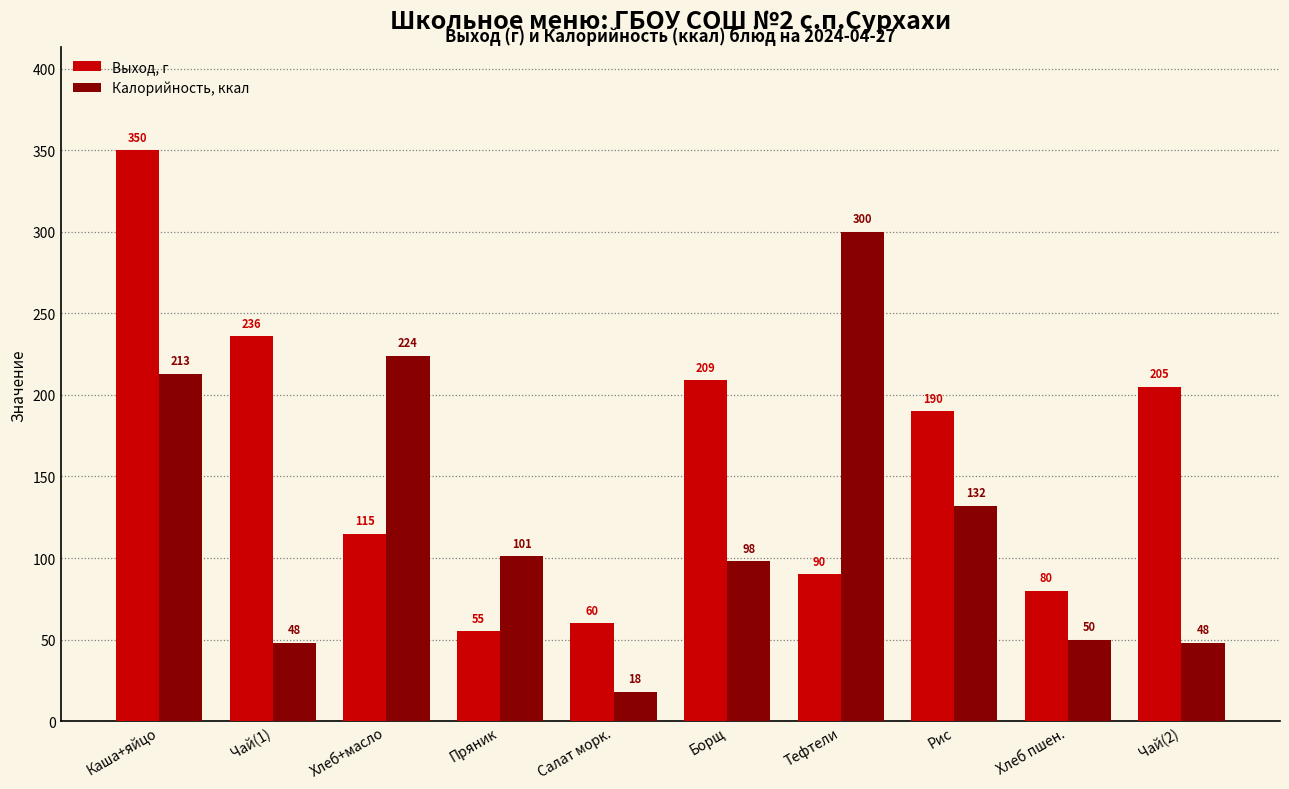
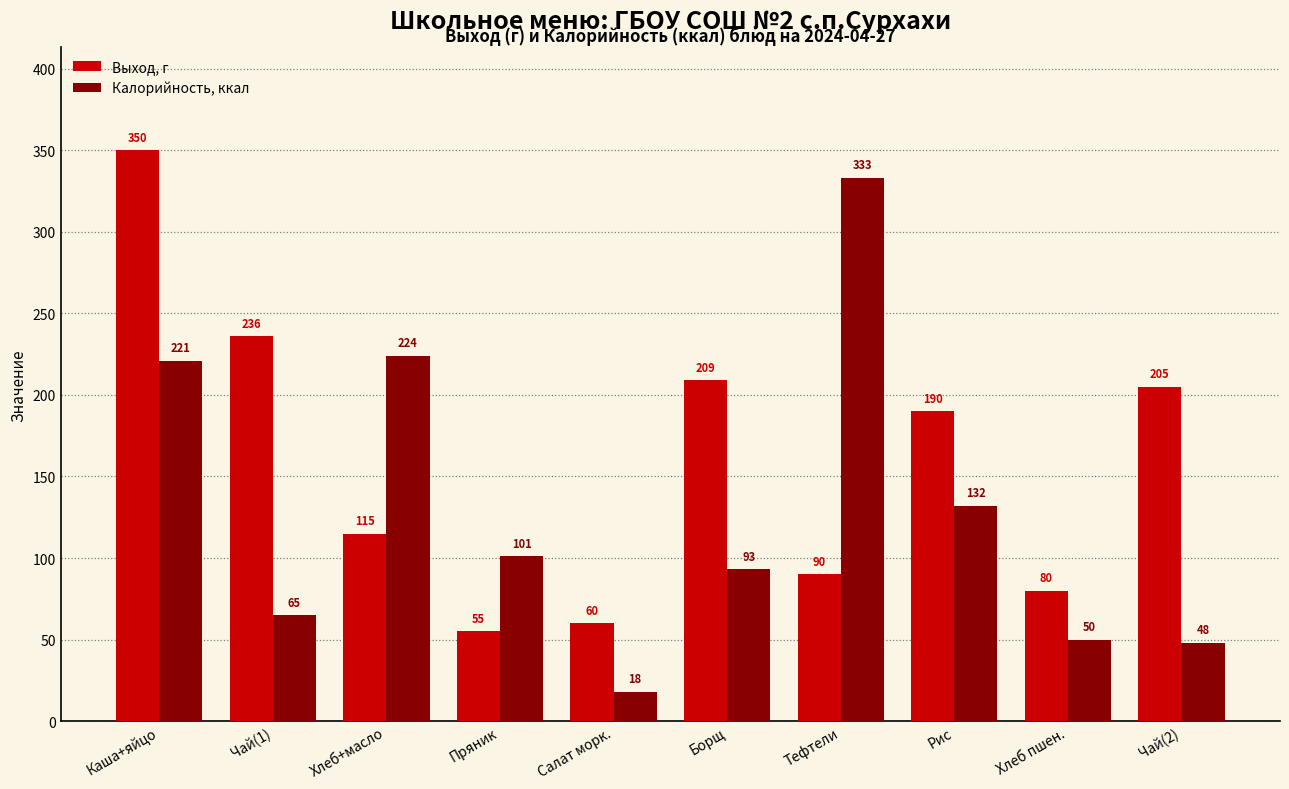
  {
    "Выход, г": {
      "Каша+яйцо": 350,
      "Чай(1)": 236,
      "Хлеб+масло": 115,
      "Пряник": 55,
      "Салат морк.": 60,
      "Борщ": 209,
      "Тефтели": 90,
      "Рис": 190,
      "Хлеб пшен.": 80,
      "Чай(2)": 205
    },
    "Калорийность, ккал": {
-     "Каша+яйцо": 213,
-     "Чай(1)": 48,
+     "Каша+яйцо": 221,
+     "Чай(1)": 65,
      "Хлеб+масло": 224,
      "Пряник": 101,
      "Салат морк.": 18,
-     "Борщ": 98,
-     "Тефтели": 300,
+     "Борщ": 93,
+     "Тефтели": 333,
      "Рис": 132,
      "Хлеб пшен.": 50,
      "Чай(2)": 48
    }
  }
